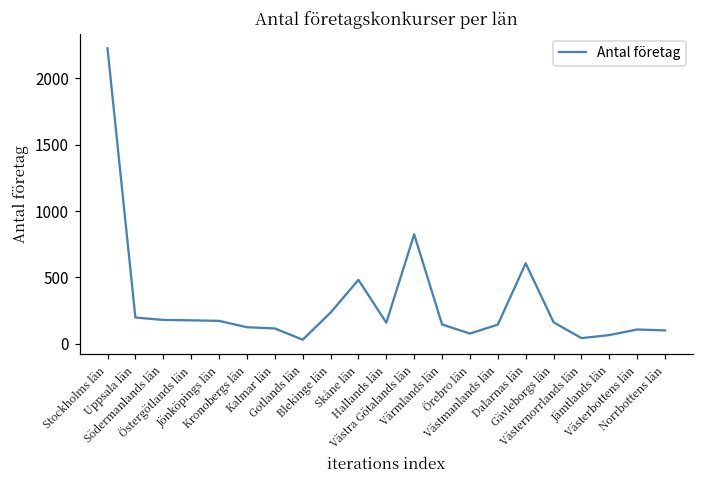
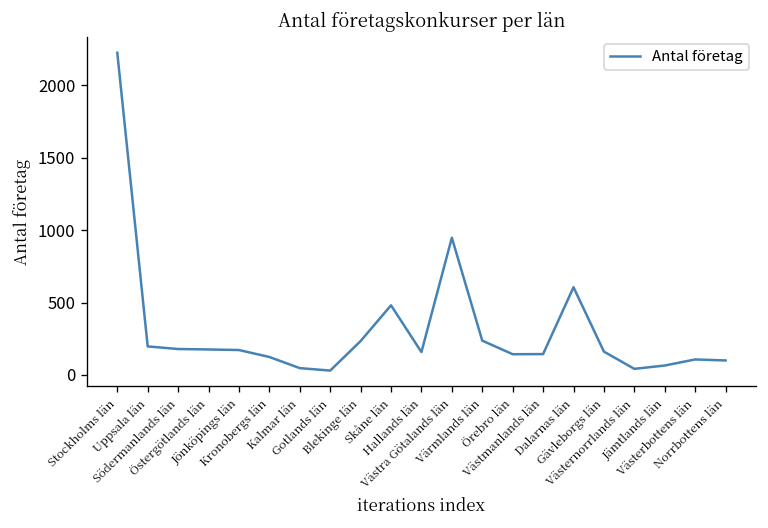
  {
    "Stockholms län": 2230,
    "Uppsala län": 200,
    "Södermanlands län": 180,
    "Östergötlands län": 180,
    "Jönköpings län": 170,
    "Kronobergs län": 120,
-   "Kalmar län": 120,
+   "Kalmar län": 50,
    "Gotlands län": 30,
    "Blekinge län": 230,
    "Skåne län": 480,
    "Hallands län": 160,
-   "Västra Götalands län": 820,
-   "Värmlands län": 150,
-   "Örebro län": 80,
+   "Västra Götalands län": 950,
+   "Värmlands län": 240,
+   "Örebro län": 140,
    "Västmanlands län": 140,
    "Dalarnas län": 610,
    "Gävleborgs län": 160,
    "Västernorrlands län": 40,
    "Jämtlands län": 70,
    "Västerbottens län": 110,
    "Norrbottens län": 100
  }
